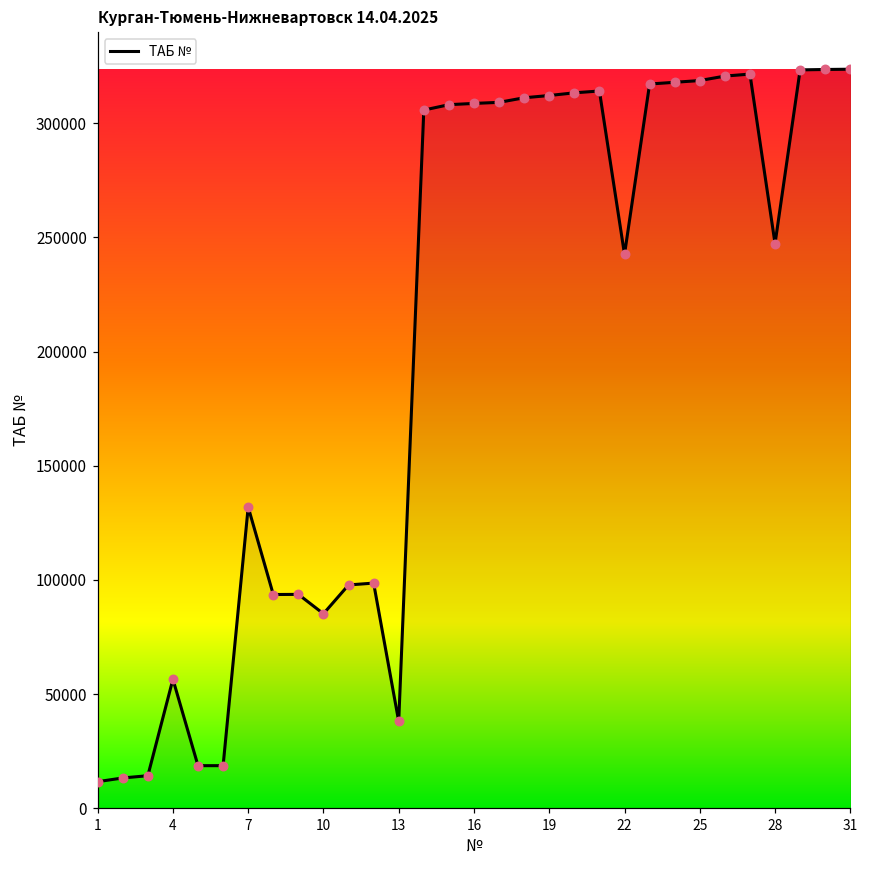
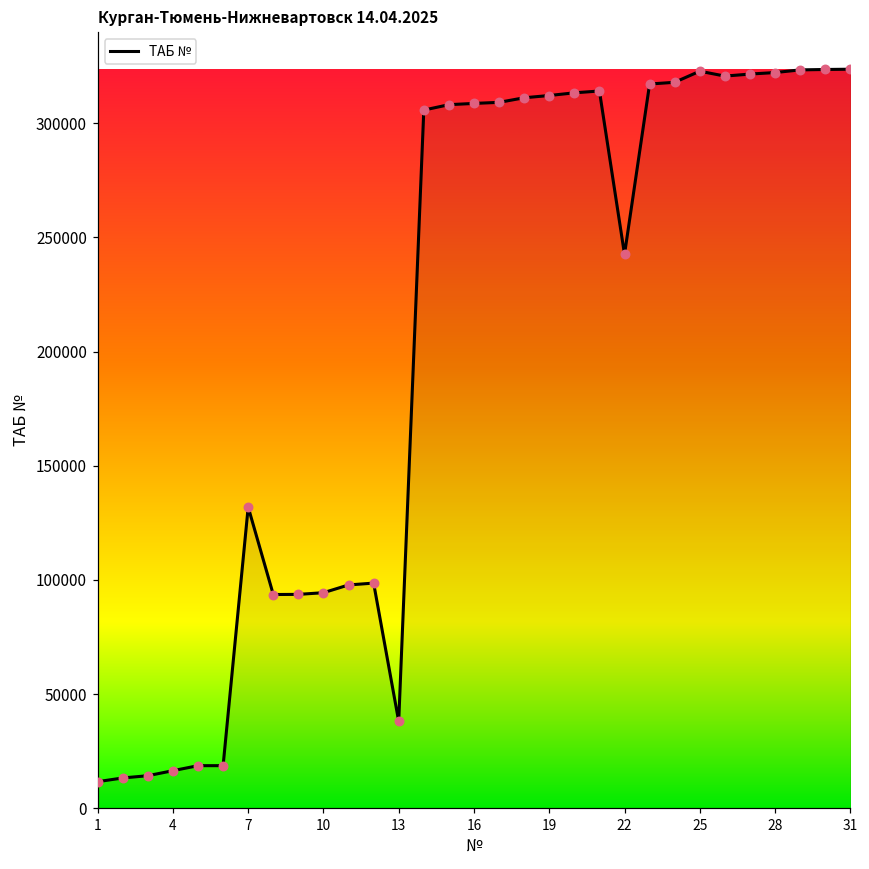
  {
    "1": 12000,
-   "4": 56000,
+   "4": 16000,
    "7": 132000,
-   "10": 85000,
+   "10": 94000,
    "13": 38000,
    "16": 309000,
    "19": 312000,
    "22": 243000,
-   "25": 319000,
-   "28": 247000,
+   "25": 323000,
+   "28": 322000,
    "31": 324000
  }
